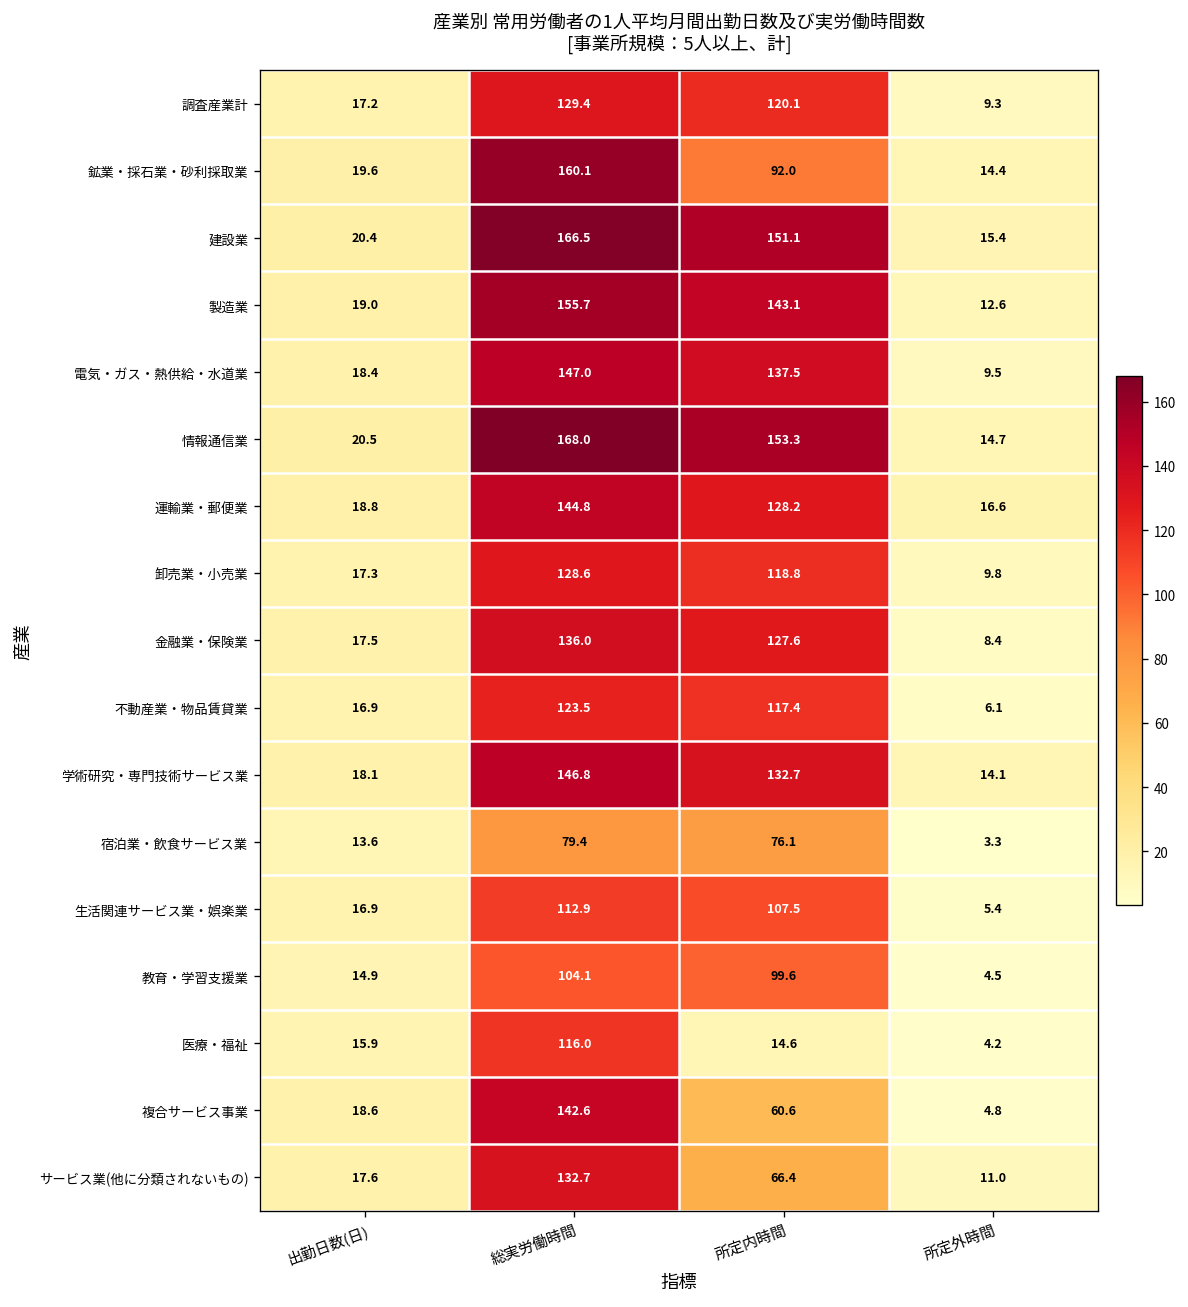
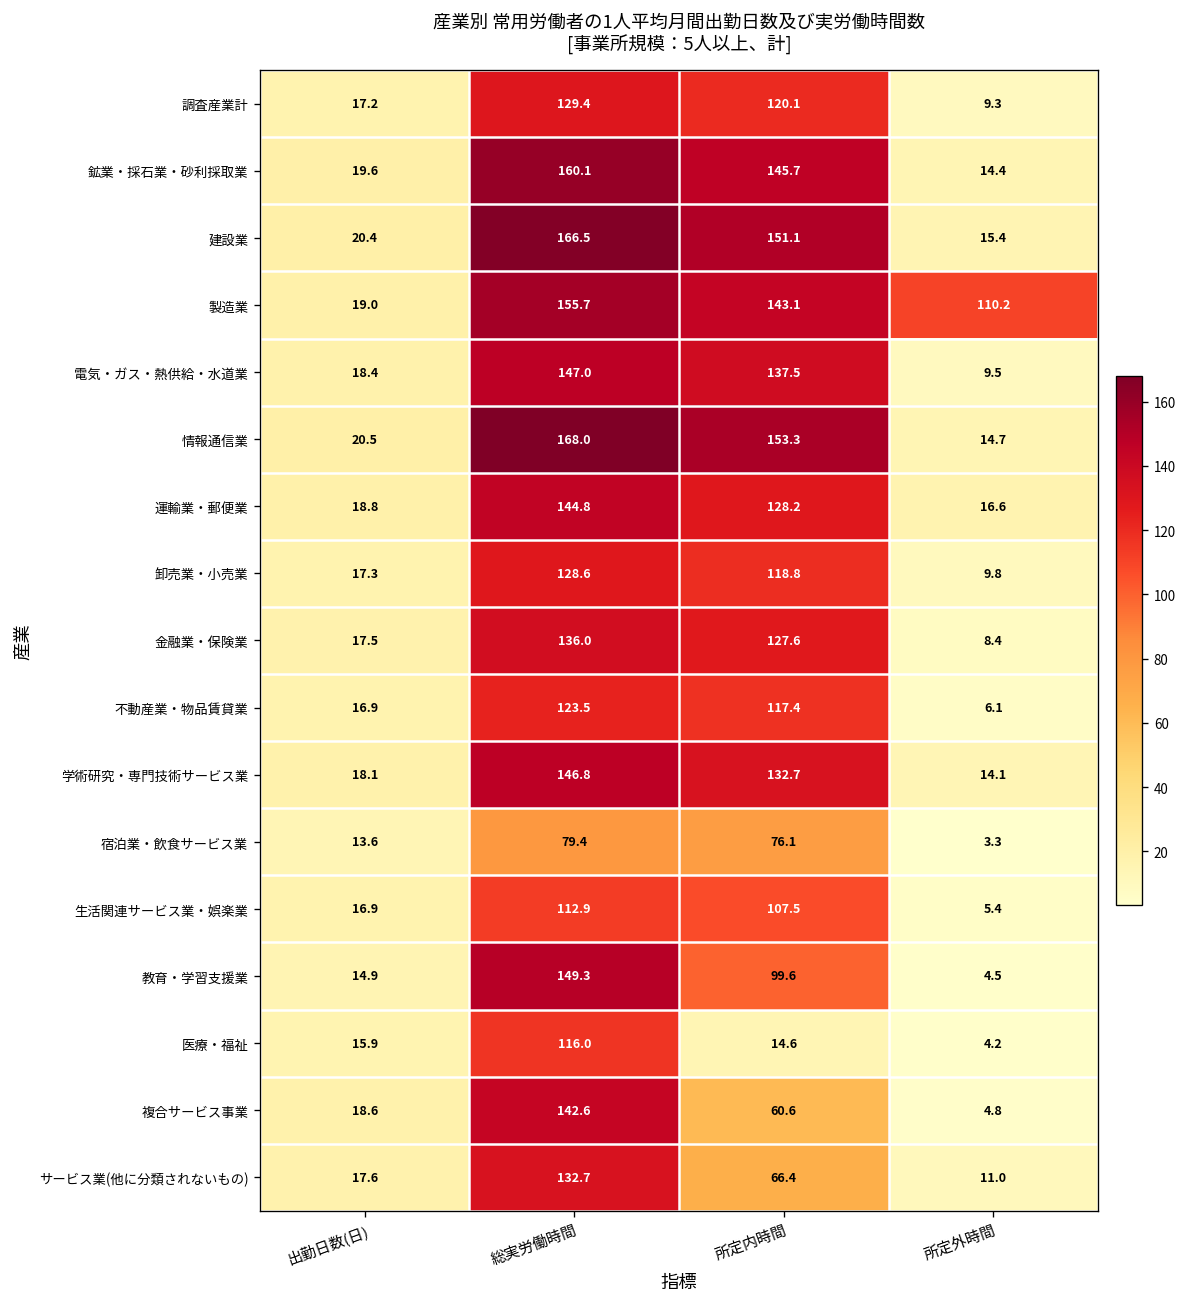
  {
    "調査産業計": {
      "出勤日数(日)": 17.2,
      "総実労働時間": 129.4,
      "所定内時間": 120.1,
      "所定外時間": 9.3
    },
    "鉱業・採石業・砂利採取業": {
      "出勤日数(日)": 19.6,
      "総実労働時間": 160.1,
-     "所定内時間": 92.0,
+     "所定内時間": 145.7,
      "所定外時間": 14.4
    },
    "建設業": {
      "出勤日数(日)": 20.4,
      "総実労働時間": 166.5,
      "所定内時間": 151.1,
      "所定外時間": 15.4
    },
    "製造業": {
      "出勤日数(日)": 19.0,
      "総実労働時間": 155.7,
      "所定内時間": 143.1,
-     "所定外時間": 12.6
+     "所定外時間": 110.2
    },
    "電気・ガス・熱供給・水道業": {
      "出勤日数(日)": 18.4,
      "総実労働時間": 147.0,
      "所定内時間": 137.5,
      "所定外時間": 9.5
    },
    "情報通信業": {
      "出勤日数(日)": 20.5,
      "総実労働時間": 168.0,
      "所定内時間": 153.3,
      "所定外時間": 14.7
    },
    "運輸業・郵便業": {
      "出勤日数(日)": 18.8,
      "総実労働時間": 144.8,
      "所定内時間": 128.2,
      "所定外時間": 16.6
    },
    "卸売業・小売業": {
      "出勤日数(日)": 17.3,
      "総実労働時間": 128.6,
      "所定内時間": 118.8,
      "所定外時間": 9.8
    },
    "金融業・保険業": {
      "出勤日数(日)": 17.5,
      "総実労働時間": 136.0,
      "所定内時間": 127.6,
      "所定外時間": 8.4
    },
    "不動産業・物品賃貸業": {
      "出勤日数(日)": 16.9,
      "総実労働時間": 123.5,
      "所定内時間": 117.4,
      "所定外時間": 6.1
    },
    "学術研究・専門技術サービス業": {
      "出勤日数(日)": 18.1,
      "総実労働時間": 146.8,
      "所定内時間": 132.7,
      "所定外時間": 14.1
    },
    "宿泊業・飲食サービス業": {
      "出勤日数(日)": 13.6,
      "総実労働時間": 79.4,
      "所定内時間": 76.1,
      "所定外時間": 3.3
    },
    "生活関連サービス業・娯楽業": {
      "出勤日数(日)": 16.9,
      "総実労働時間": 112.9,
      "所定内時間": 107.5,
      "所定外時間": 5.4
    },
    "教育・学習支援業": {
      "出勤日数(日)": 14.9,
-     "総実労働時間": 104.1,
+     "総実労働時間": 149.3,
      "所定内時間": 99.6,
      "所定外時間": 4.5
    },
    "医療・福祉": {
      "出勤日数(日)": 15.9,
      "総実労働時間": 116.0,
      "所定内時間": 14.6,
      "所定外時間": 4.2
    },
    "複合サービス事業": {
      "出勤日数(日)": 18.6,
      "総実労働時間": 142.6,
      "所定内時間": 60.6,
      "所定外時間": 4.8
    },
    "サービス業(他に分類されないもの)": {
      "出勤日数(日)": 17.6,
      "総実労働時間": 132.7,
      "所定内時間": 66.4,
      "所定外時間": 11.0
    }
  }
